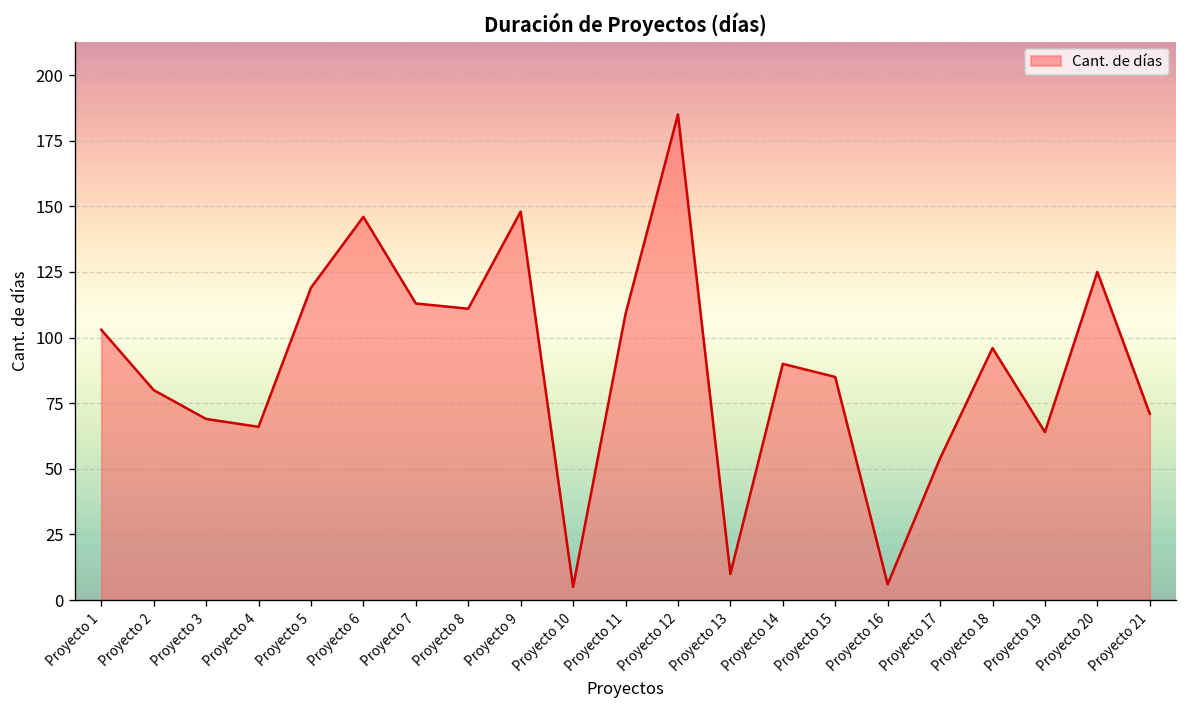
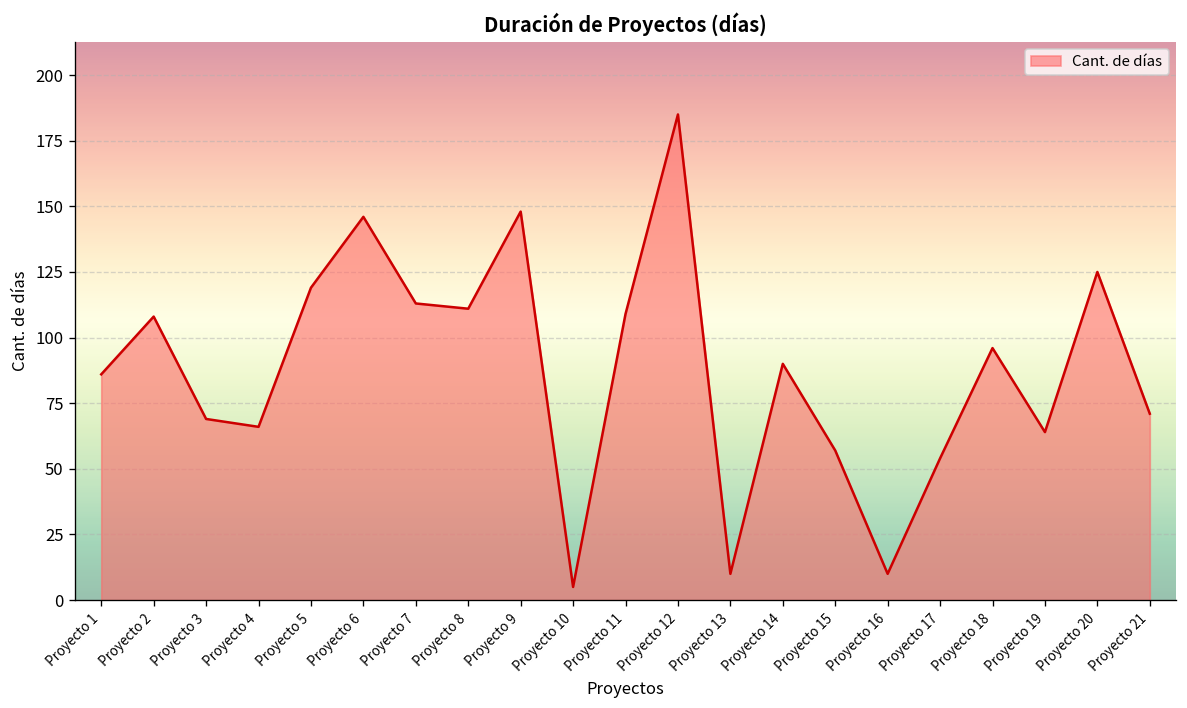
  {
-   "Proyecto 1": 103,
-   "Proyecto 2": 80,
+   "Proyecto 1": 86,
+   "Proyecto 2": 108,
    "Proyecto 3": 69,
    "Proyecto 4": 66,
    "Proyecto 5": 119,
    "Proyecto 6": 146,
    "Proyecto 7": 113,
    "Proyecto 8": 111,
    "Proyecto 9": 148,
    "Proyecto 10": 5,
    "Proyecto 11": 109,
    "Proyecto 12": 185,
    "Proyecto 13": 10,
    "Proyecto 14": 90,
-   "Proyecto 15": 85,
-   "Proyecto 16": 6,
+   "Proyecto 15": 57,
+   "Proyecto 16": 10,
    "Proyecto 17": 54,
    "Proyecto 18": 96,
    "Proyecto 19": 64,
    "Proyecto 20": 125,
    "Proyecto 21": 71
  }
